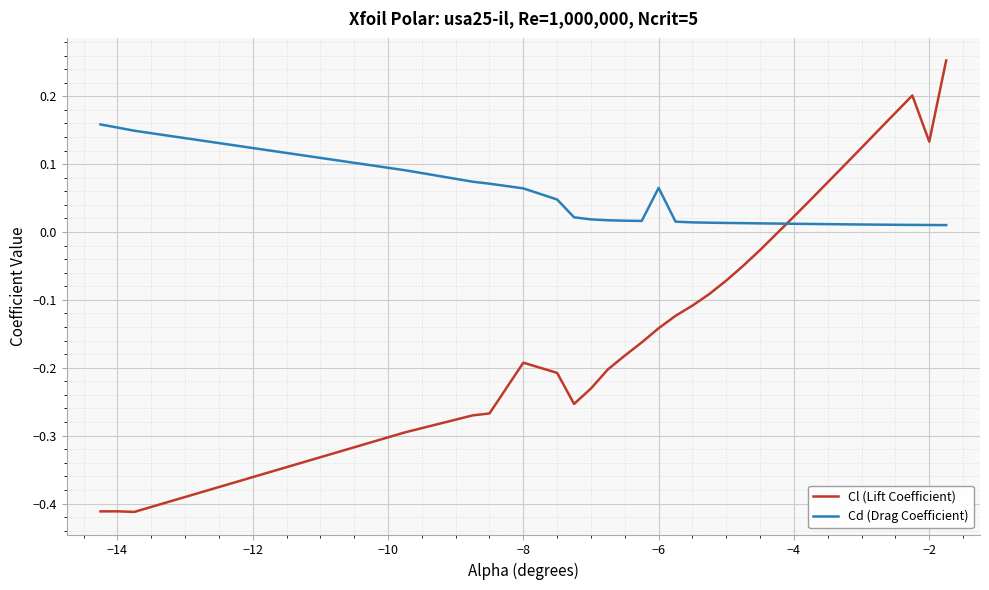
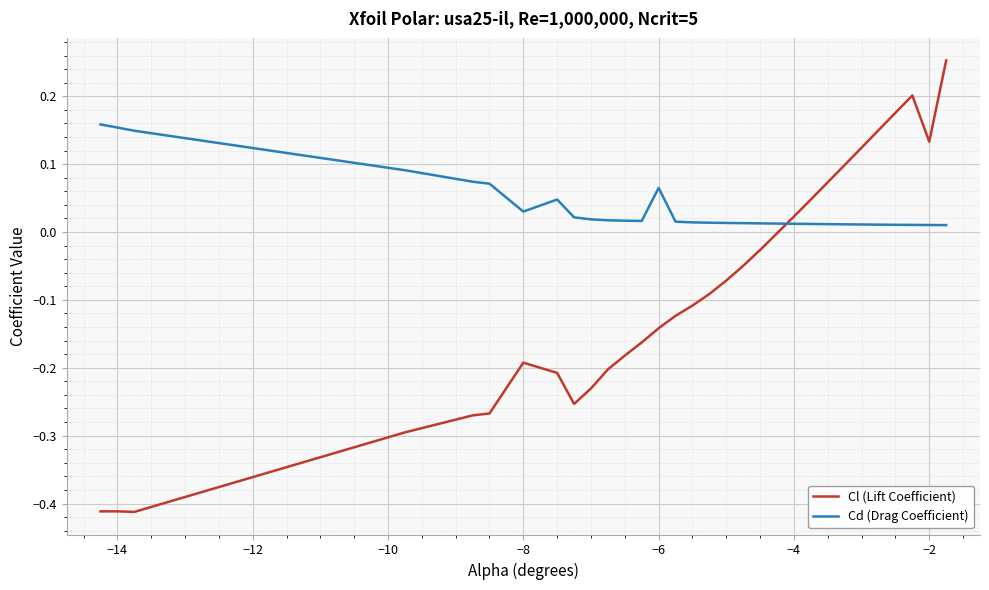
  {
    "Cl (Lift Coefficient)": {
      "−14": -0.41,
      "−8": -0.19,
      "−6": -0.14,
      "−4": 0.02,
      "−2": 0.13
    },
    "Cd (Drag Coefficient)": {
      "−14": 0.15,
-     "−8": 0.06,
+     "−8": 0.03,
      "−6": 0.07,
      "−4": 0.01,
      "−2": 0.01
    }
  }
